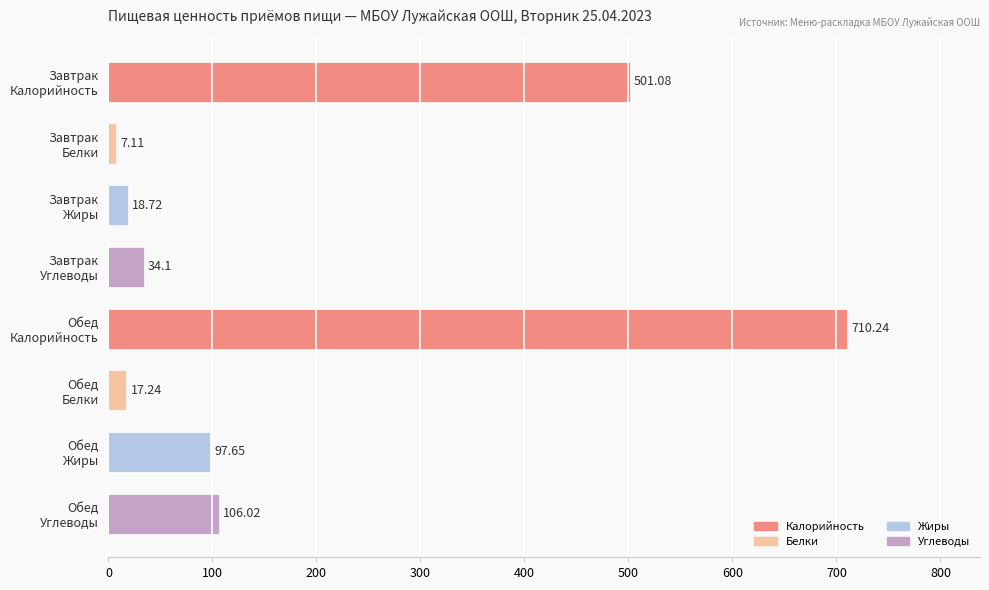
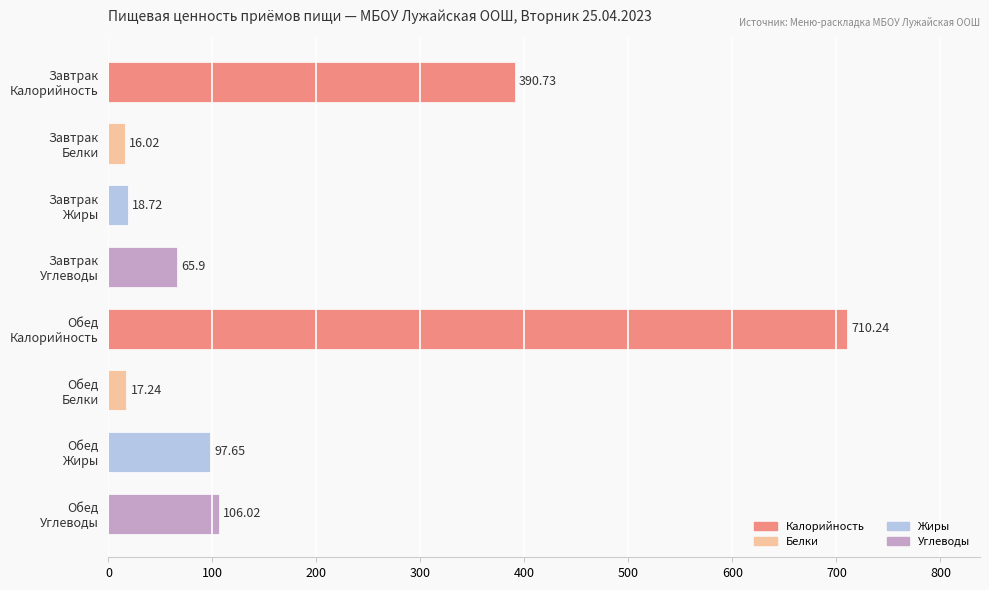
  {
-   "Завтрак Калорийность": 501.08,
-   "Завтрак Белки": 7.11,
+   "Завтрак Калорийность": 390.73,
+   "Завтрак Белки": 16.02,
    "Завтрак Жиры": 18.72,
-   "Завтрак Углеводы": 34.1,
+   "Завтрак Углеводы": 65.9,
    "Обед Калорийность": 710.24,
    "Обед Белки": 17.24,
    "Обед Жиры": 97.65,
    "Обед Углеводы": 106.02
  }
